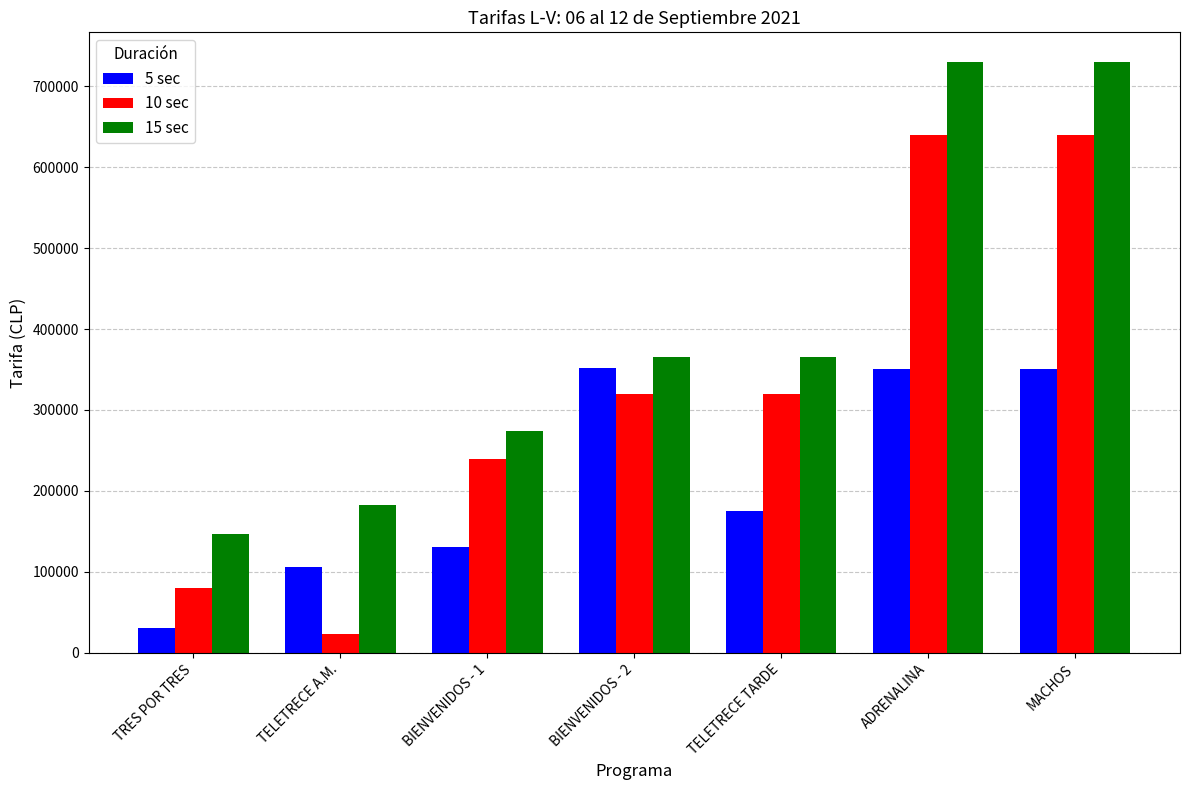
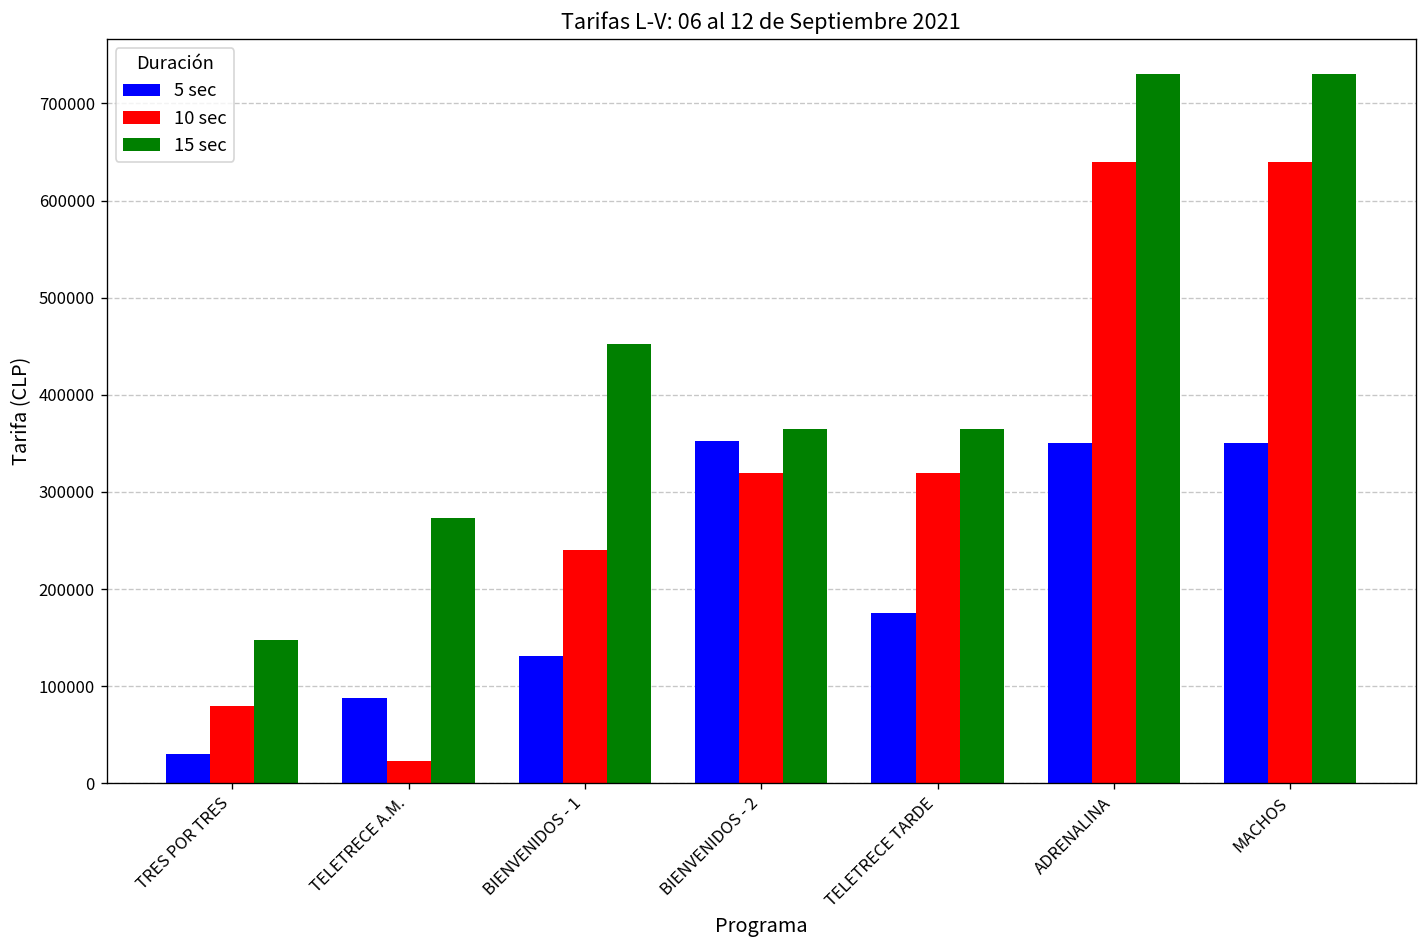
  {
    "5 sec": {
      "TRES POR TRES": 30000,
-     "TELETRECE A.M.": 110000,
+     "TELETRECE A.M.": 90000,
      "BIENVENIDOS - 1": 130000,
      "BIENVENIDOS - 2": 350000,
      "TELETRECE TARDE": 180000,
      "ADRENALINA": 350000,
      "MACHOS": 350000
    },
    "10 sec": {
      "TRES POR TRES": 80000,
      "TELETRECE A.M.": 20000,
      "BIENVENIDOS - 1": 240000,
      "BIENVENIDOS - 2": 320000,
      "TELETRECE TARDE": 320000,
      "ADRENALINA": 640000,
      "MACHOS": 640000
    },
    "15 sec": {
      "TRES POR TRES": 150000,
-     "TELETRECE A.M.": 180000,
-     "BIENVENIDOS - 1": 270000,
+     "TELETRECE A.M.": 270000,
+     "BIENVENIDOS - 1": 450000,
      "BIENVENIDOS - 2": 370000,
      "TELETRECE TARDE": 370000,
      "ADRENALINA": 730000,
      "MACHOS": 730000
    }
  }
